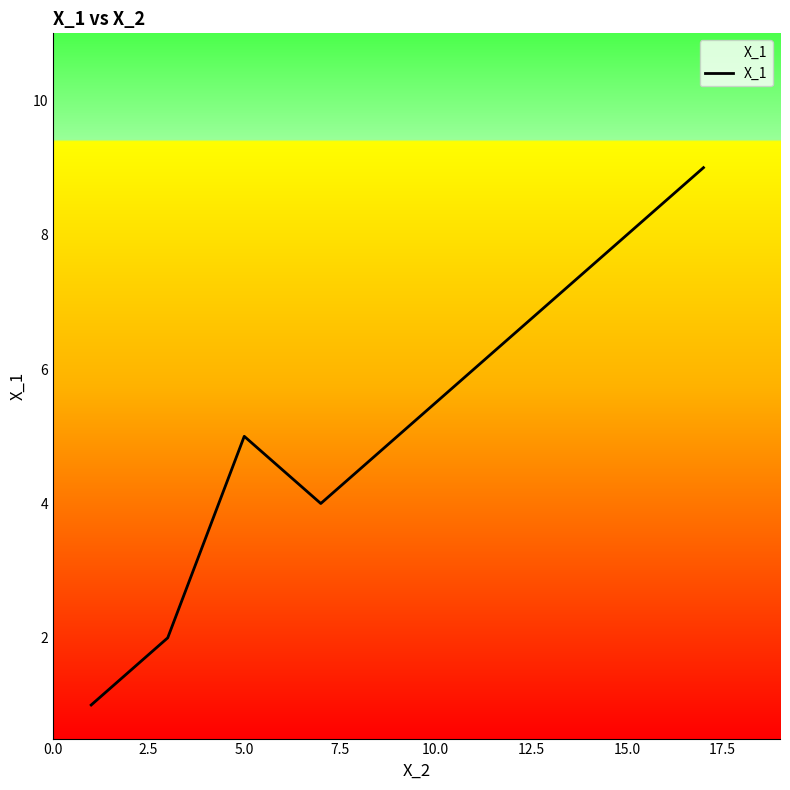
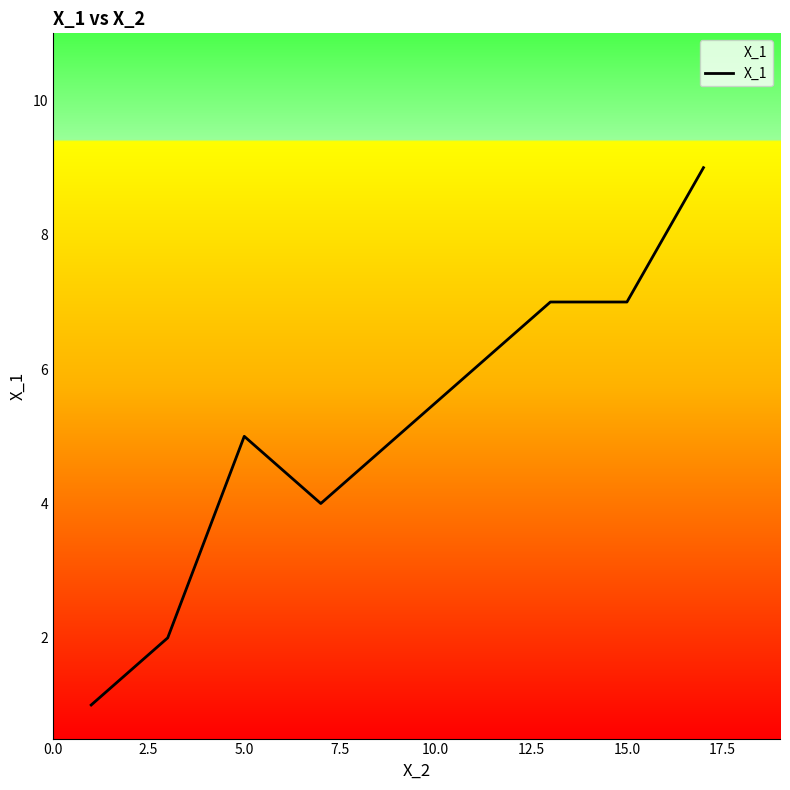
  {
    "5.0": 5,
-   "15.0": 8
+   "15.0": 7
  }
